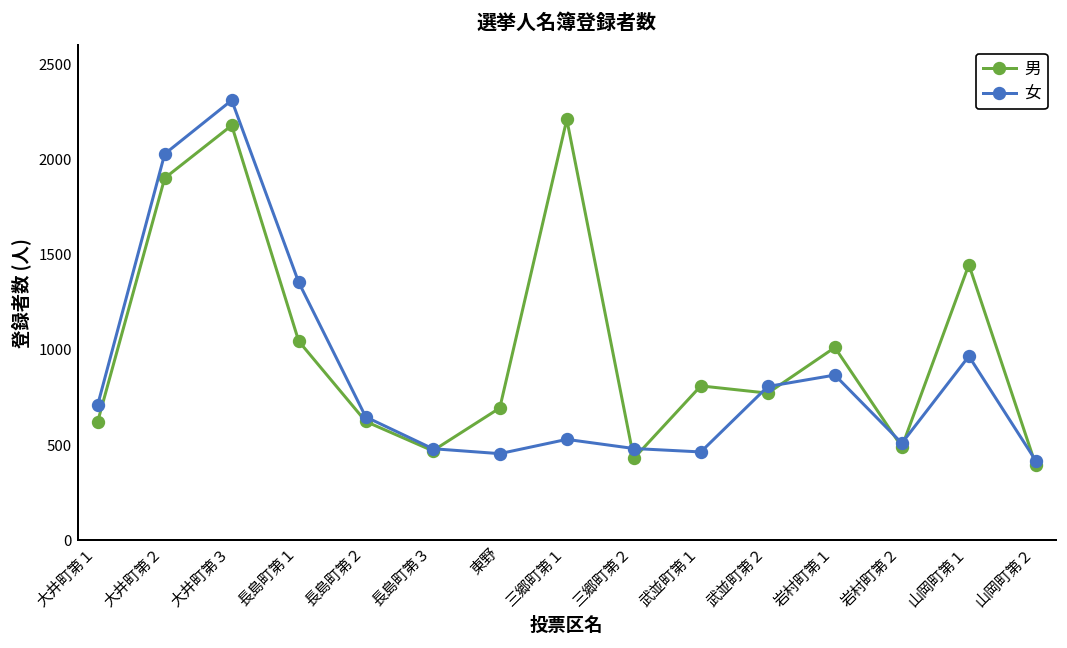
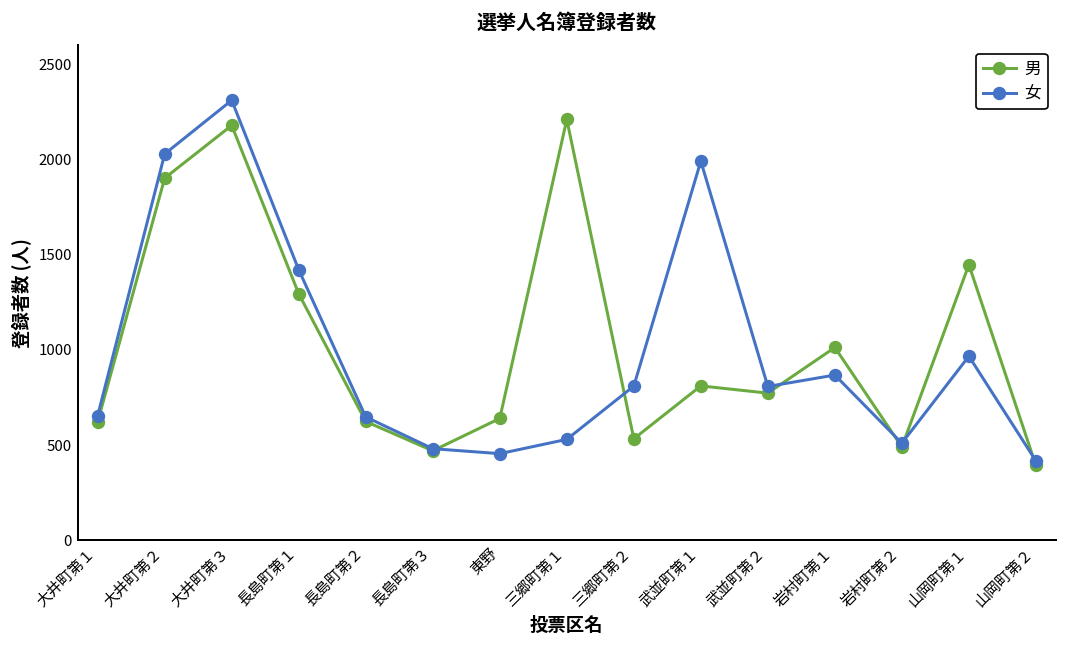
  {
    "男": {
      "大井町第１": 620,
      "大井町第２": 1900,
      "大井町第３": 2180,
-     "長島町第１": 1050,
+     "長島町第１": 1300,
      "長島町第２": 620,
-     "東野": 700,
+     "東野": 640,
      "三郷町第１": 2210,
-     "三郷町第２": 430,
+     "三郷町第２": 530,
      "武並町第１": 810,
      "武並町第２": 770,
      "岩村町第１": 1010,
      "岩村町第２": 490,
      "山岡町第１": 1450,
      "山岡町第２": 390
    },
    "女": {
-     "大井町第１": 710,
+     "大井町第１": 660,
      "大井町第２": 2030,
      "大井町第３": 2310,
-     "長島町第１": 1360,
+     "長島町第１": 1420,
      "長島町第２": 650,
      "東野": 460,
      "三郷町第１": 530,
-     "三郷町第２": 480,
-     "武並町第１": 460,
+     "三郷町第２": 810,
+     "武並町第１": 1990,
      "武並町第２": 810,
      "岩村町第１": 870,
      "岩村町第２": 510,
      "山岡町第１": 970,
      "山岡町第２": 420
    }
  }
